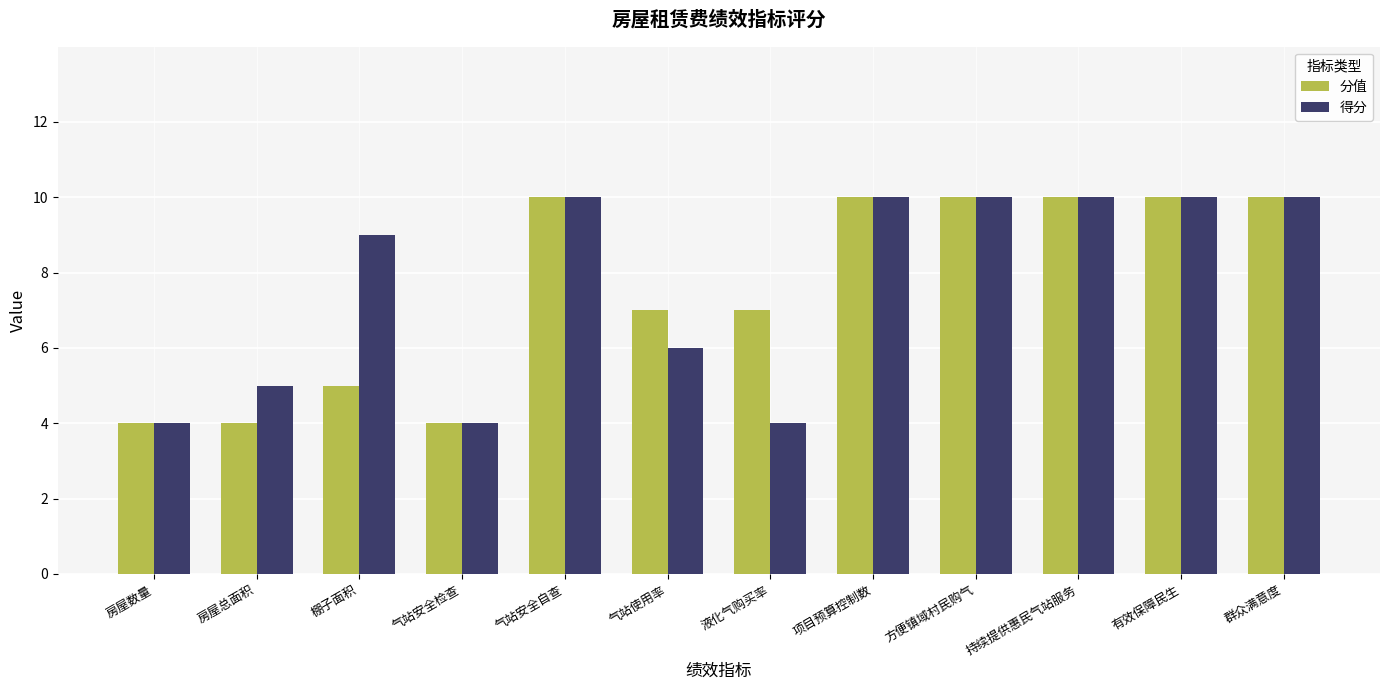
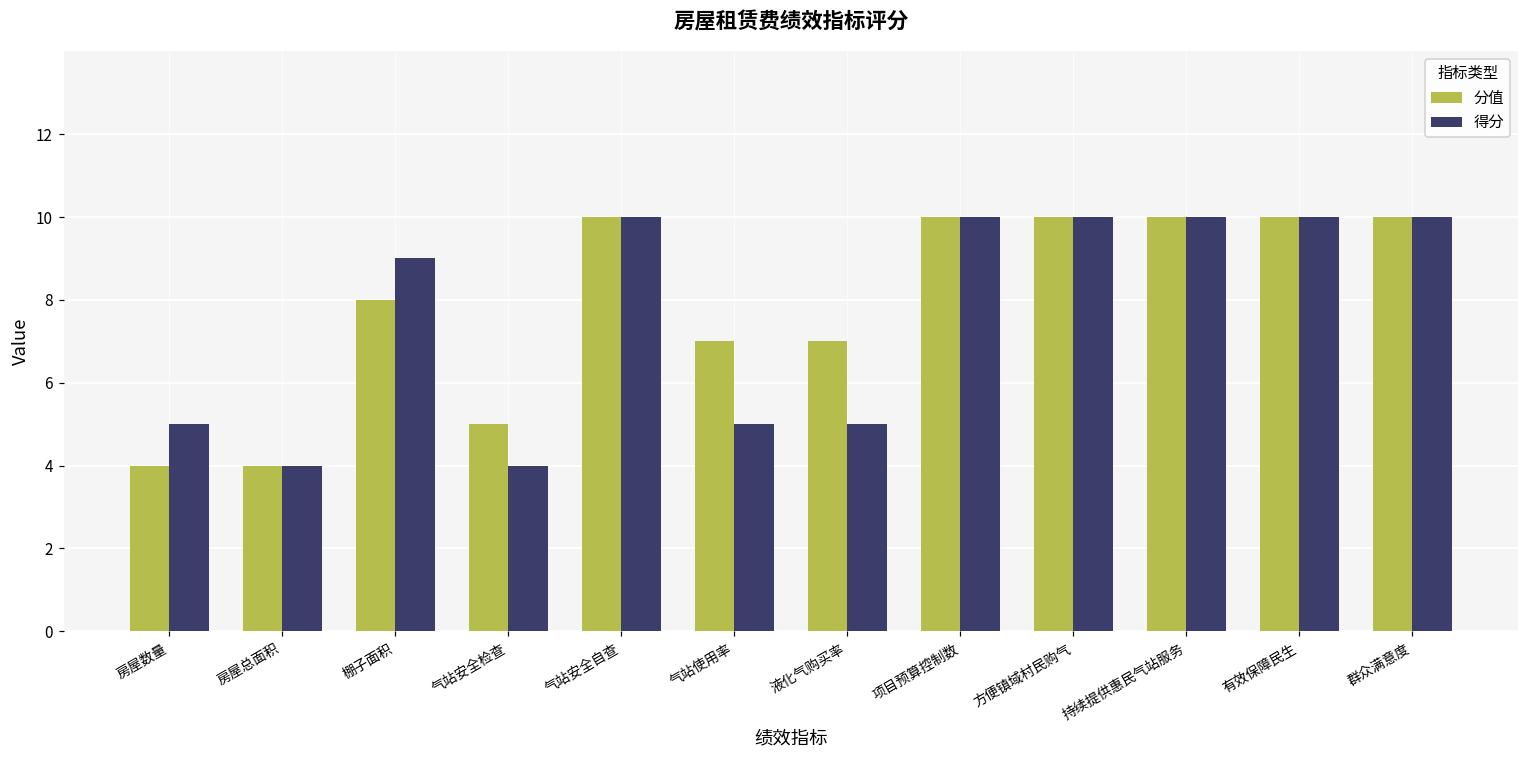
  {
    "分值": {
      "房屋数量": 4,
      "房屋总面积": 4,
-     "棚子面积": 5,
-     "气站安全检查": 4,
+     "棚子面积": 8,
+     "气站安全检查": 5,
      "气站安全自查": 10,
      "气站使用率": 7,
      "液化气购买率": 7,
      "项目预算控制数": 10,
      "方便镇域村民购气": 10,
      "持续提供惠民气站服务": 10,
      "有效保障民生": 10,
      "群众满意度": 10
    },
    "得分": {
-     "房屋数量": 4,
-     "房屋总面积": 5,
+     "房屋数量": 5,
+     "房屋总面积": 4,
      "棚子面积": 9,
      "气站安全检查": 4,
      "气站安全自查": 10,
-     "气站使用率": 6,
-     "液化气购买率": 4,
+     "气站使用率": 5,
+     "液化气购买率": 5,
      "项目预算控制数": 10,
      "方便镇域村民购气": 10,
      "持续提供惠民气站服务": 10,
      "有效保障民生": 10,
      "群众满意度": 10
    }
  }
